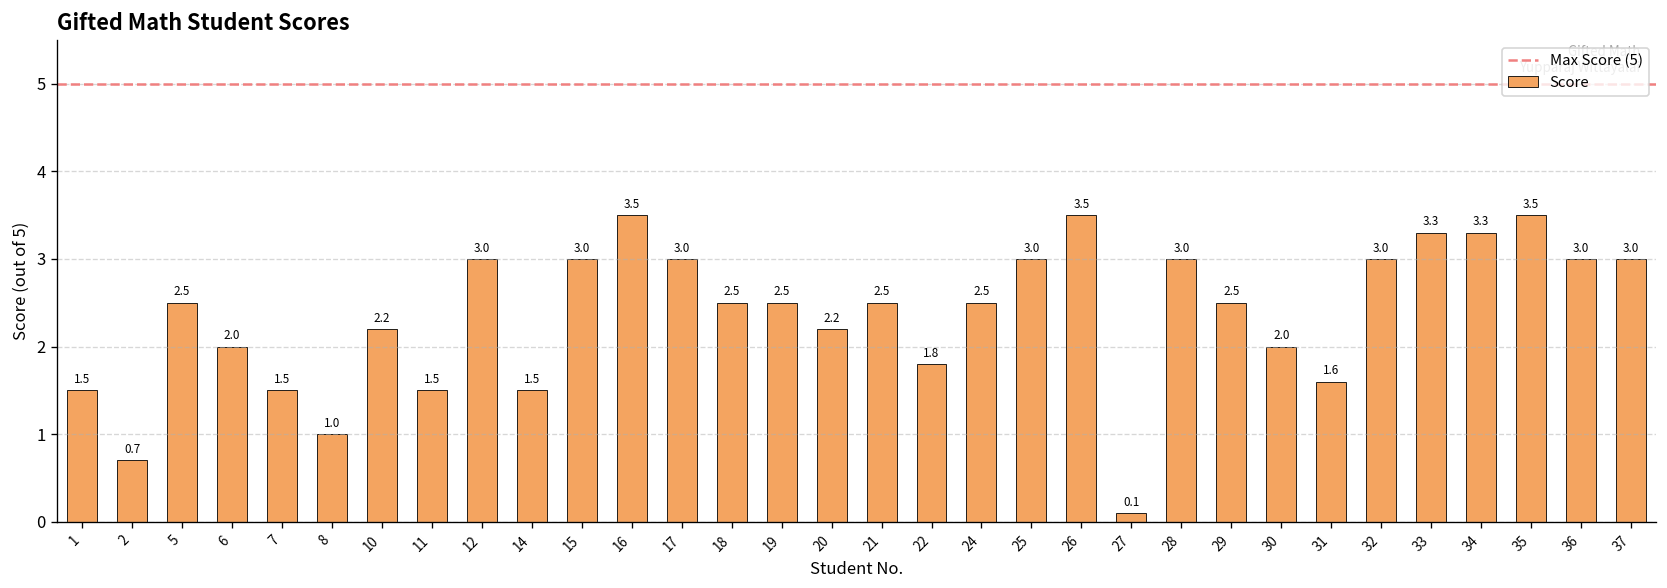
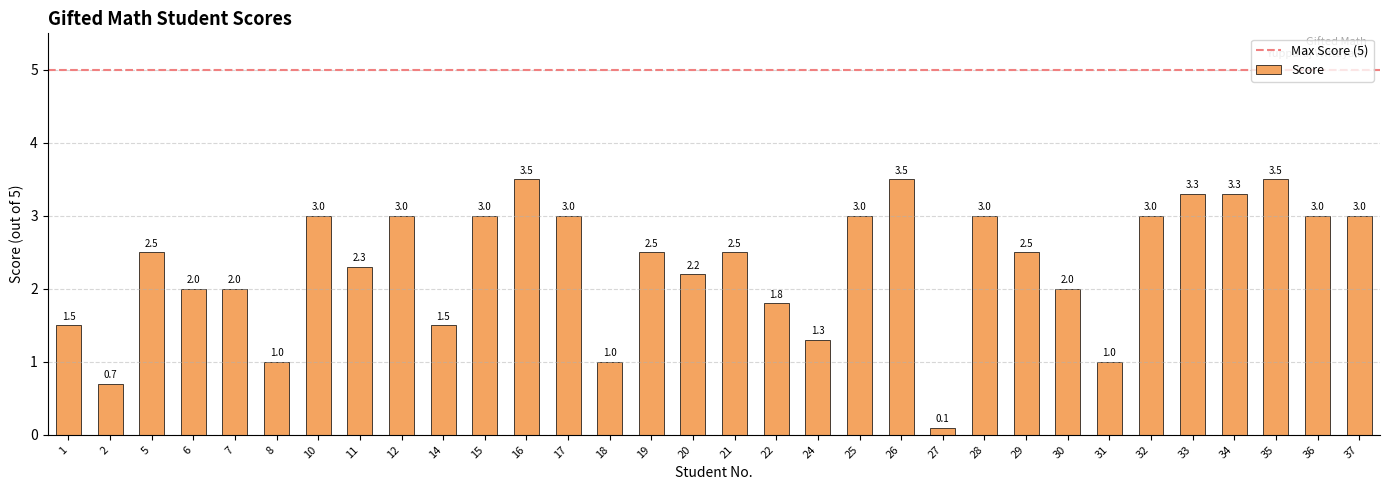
  {
    "1": 1.5,
    "2": 0.7,
    "5": 2.5,
    "6": 2.0,
-   "7": 1.5,
+   "7": 2.0,
    "8": 1.0,
-   "10": 2.2,
-   "11": 1.5,
+   "10": 3.0,
+   "11": 2.3,
    "12": 3.0,
    "14": 1.5,
    "15": 3.0,
    "16": 3.5,
    "17": 3.0,
-   "18": 2.5,
+   "18": 1.0,
    "19": 2.5,
    "20": 2.2,
    "21": 2.5,
    "22": 1.8,
-   "24": 2.5,
+   "24": 1.3,
    "25": 3.0,
    "26": 3.5,
    "27": 0.1,
    "28": 3.0,
    "29": 2.5,
    "30": 2.0,
-   "31": 1.6,
+   "31": 1.0,
    "32": 3.0,
    "33": 3.3,
    "34": 3.3,
    "35": 3.5,
    "36": 3.0,
    "37": 3.0
  }
